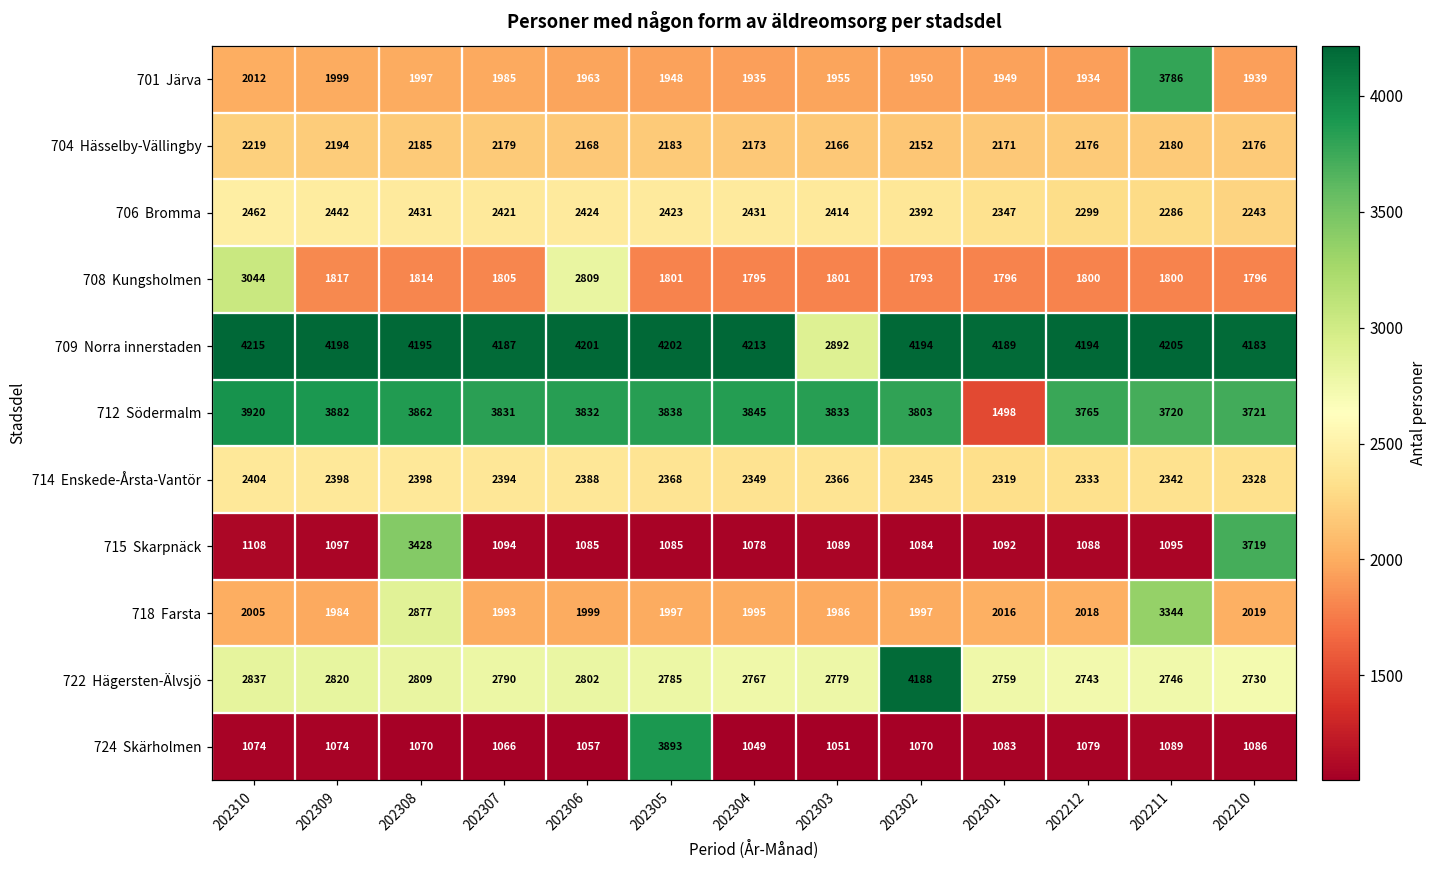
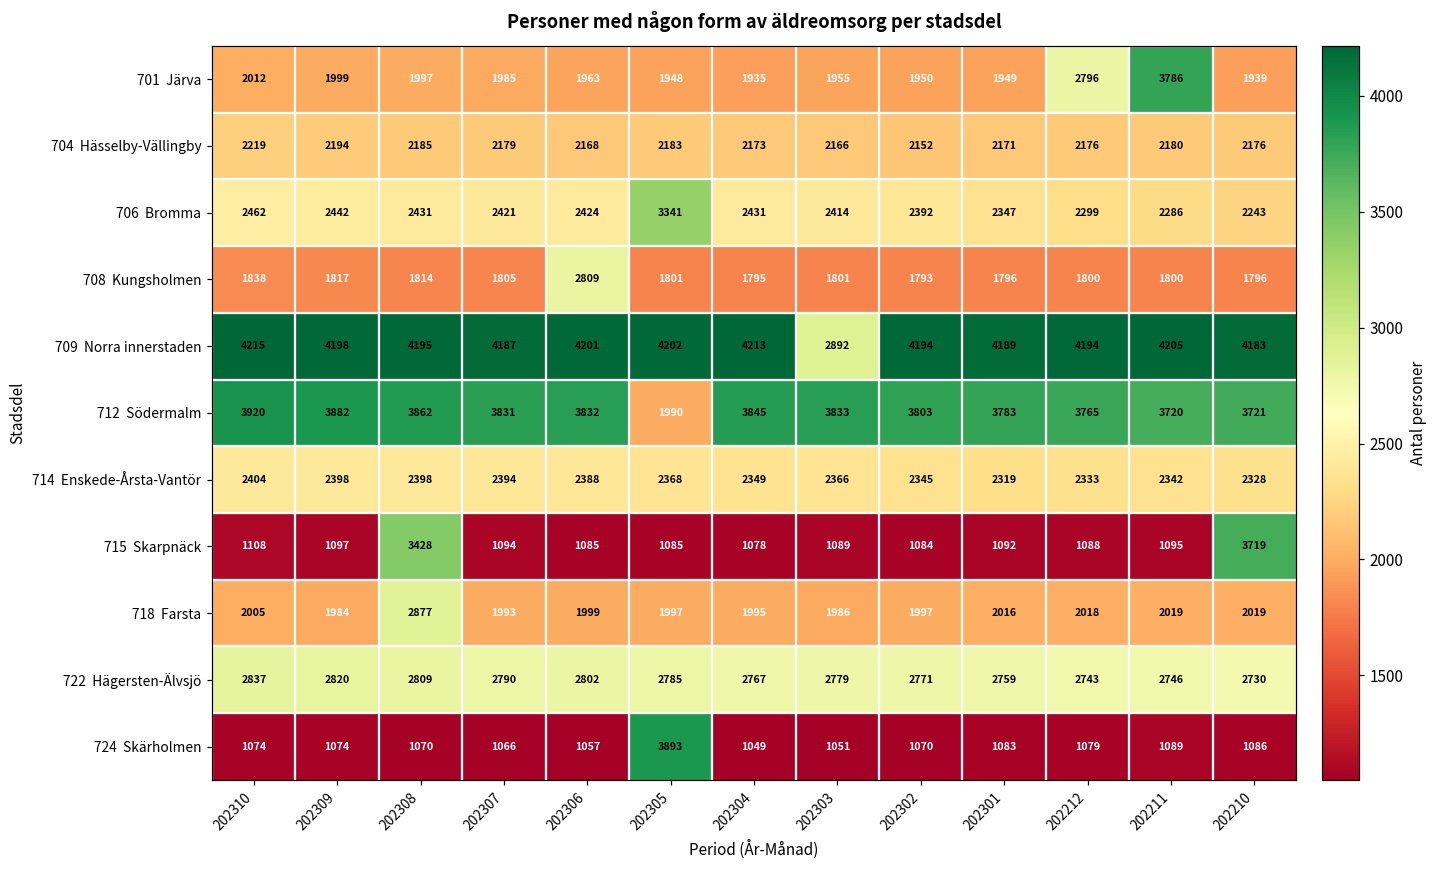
  {
    "701 Järva": {
      "202310": 2012,
      "202309": 1999,
      "202308": 1997,
      "202307": 1985,
      "202306": 1963,
      "202305": 1948,
      "202304": 1935,
      "202303": 1955,
      "202302": 1950,
      "202301": 1949,
-     "202212": 1934,
+     "202212": 2796,
      "202211": 3786,
      "202210": 1939
    },
    "704 Hässelby-Vällingby": {
      "202310": 2219,
      "202309": 2194,
      "202308": 2185,
      "202307": 2179,
      "202306": 2168,
      "202305": 2183,
      "202304": 2173,
      "202303": 2166,
      "202302": 2152,
      "202301": 2171,
      "202212": 2176,
      "202211": 2180,
      "202210": 2176
    },
    "706 Bromma": {
      "202310": 2462,
      "202309": 2442,
      "202308": 2431,
      "202307": 2421,
      "202306": 2424,
-     "202305": 2423,
+     "202305": 3341,
      "202304": 2431,
      "202303": 2414,
      "202302": 2392,
      "202301": 2347,
      "202212": 2299,
      "202211": 2286,
      "202210": 2243
    },
    "708 Kungsholmen": {
-     "202310": 3044,
+     "202310": 1838,
      "202309": 1817,
      "202308": 1814,
      "202307": 1805,
      "202306": 2809,
      "202305": 1801,
      "202304": 1795,
      "202303": 1801,
      "202302": 1793,
      "202301": 1796,
      "202212": 1800,
      "202211": 1800,
      "202210": 1796
    },
    "709 Norra innerstaden": {
      "202310": 4215,
      "202309": 4198,
      "202308": 4195,
      "202307": 4187,
      "202306": 4201,
      "202305": 4202,
      "202304": 4213,
      "202303": 2892,
      "202302": 4194,
      "202301": 4189,
      "202212": 4194,
      "202211": 4205,
      "202210": 4183
    },
    "712 Södermalm": {
      "202310": 3920,
      "202309": 3882,
      "202308": 3862,
      "202307": 3831,
      "202306": 3832,
-     "202305": 3838,
+     "202305": 1990,
      "202304": 3845,
      "202303": 3833,
      "202302": 3803,
-     "202301": 1498,
+     "202301": 3783,
      "202212": 3765,
      "202211": 3720,
      "202210": 3721
    },
    "714 Enskede-Årsta-Vantör": {
      "202310": 2404,
      "202309": 2398,
      "202308": 2398,
      "202307": 2394,
      "202306": 2388,
      "202305": 2368,
      "202304": 2349,
      "202303": 2366,
      "202302": 2345,
      "202301": 2319,
      "202212": 2333,
      "202211": 2342,
      "202210": 2328
    },
    "715 Skarpnäck": {
      "202310": 1108,
      "202309": 1097,
      "202308": 3428,
      "202307": 1094,
      "202306": 1085,
      "202305": 1085,
      "202304": 1078,
      "202303": 1089,
      "202302": 1084,
      "202301": 1092,
      "202212": 1088,
      "202211": 1095,
      "202210": 3719
    },
    "718 Farsta": {
      "202310": 2005,
      "202309": 1984,
      "202308": 2877,
      "202307": 1993,
      "202306": 1999,
      "202305": 1997,
      "202304": 1995,
      "202303": 1986,
      "202302": 1997,
      "202301": 2016,
      "202212": 2018,
-     "202211": 3344,
+     "202211": 2019,
      "202210": 2019
    },
    "722 Hägersten-Älvsjö": {
      "202310": 2837,
      "202309": 2820,
      "202308": 2809,
      "202307": 2790,
      "202306": 2802,
      "202305": 2785,
      "202304": 2767,
      "202303": 2779,
-     "202302": 4188,
+     "202302": 2771,
      "202301": 2759,
      "202212": 2743,
      "202211": 2746,
      "202210": 2730
    },
    "724 Skärholmen": {
      "202310": 1074,
      "202309": 1074,
      "202308": 1070,
      "202307": 1066,
      "202306": 1057,
      "202305": 3893,
      "202304": 1049,
      "202303": 1051,
      "202302": 1070,
      "202301": 1083,
      "202212": 1079,
      "202211": 1089,
      "202210": 1086
    }
  }
